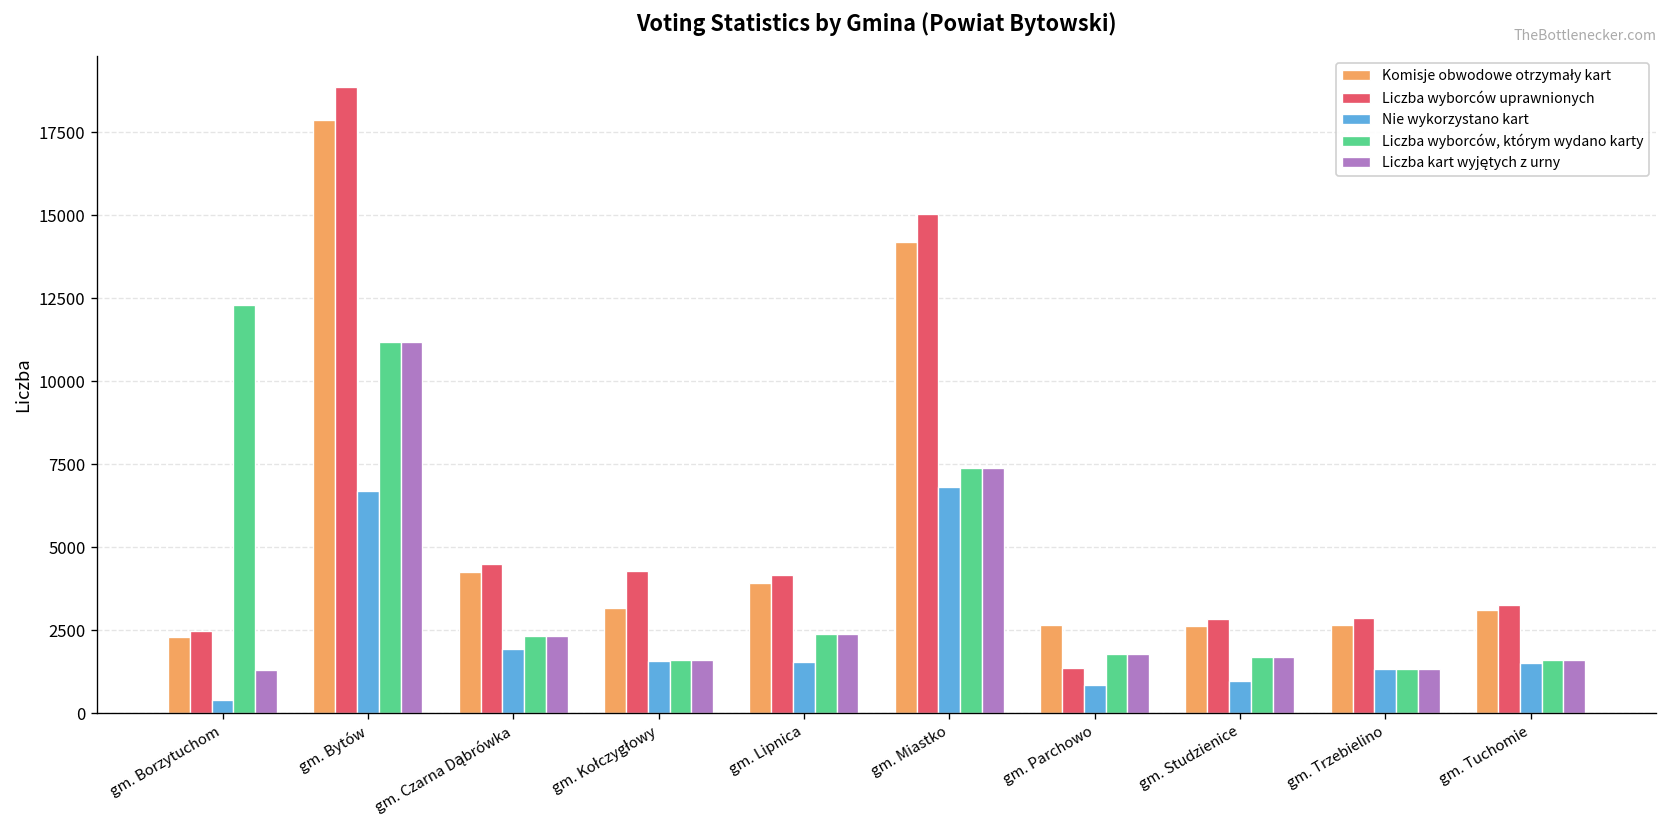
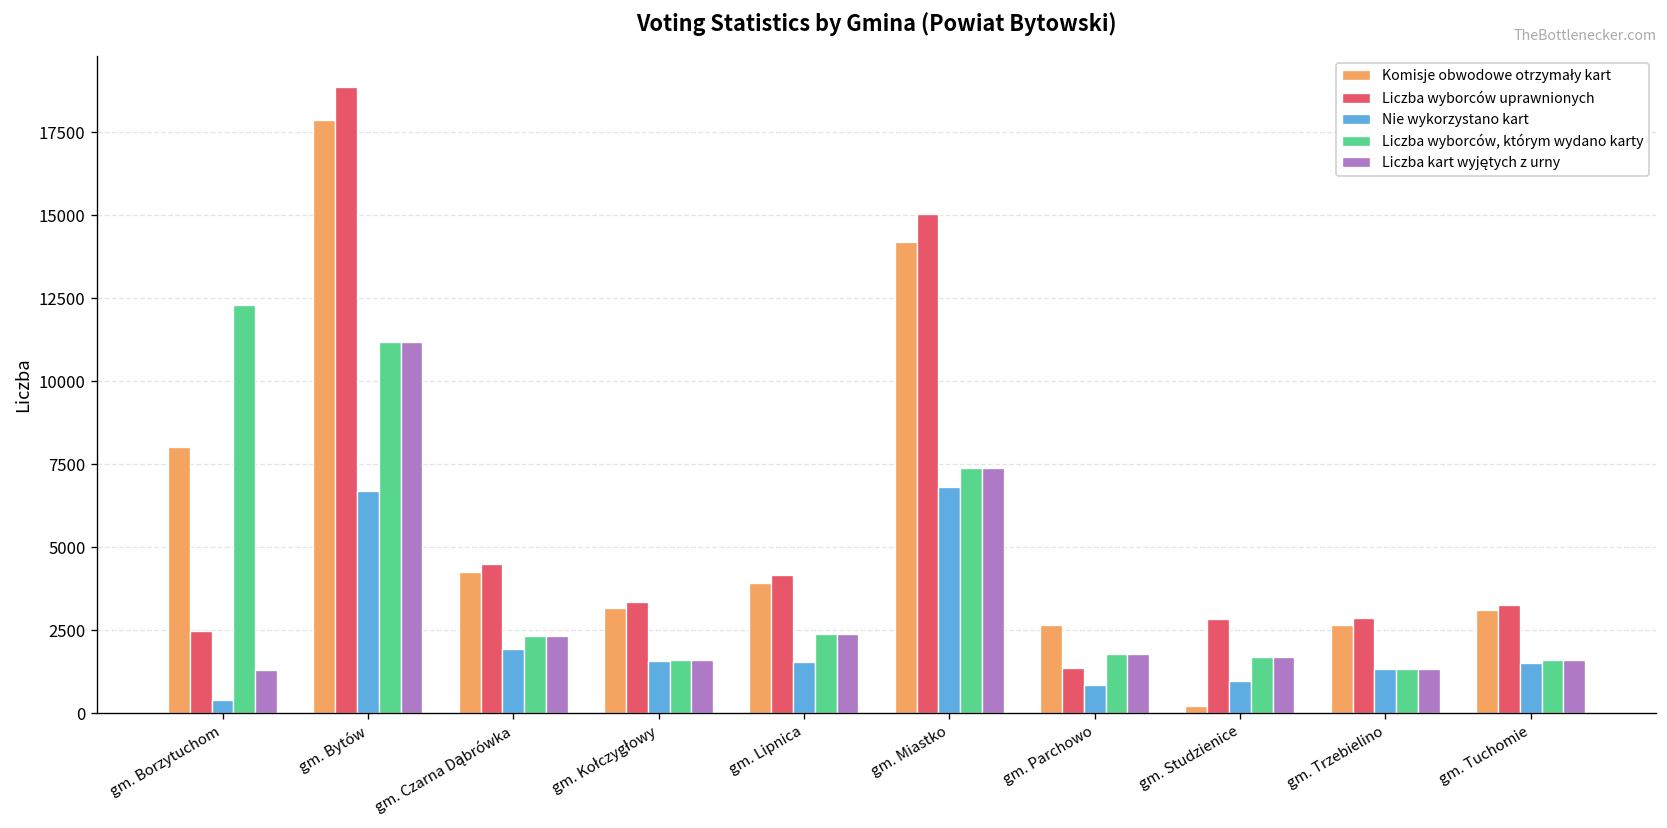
  {
    "Komisje obwodowe otrzymały kart": {
-     "gm. Borzytuchom": 2300,
+     "gm. Borzytuchom": 8000,
      "gm. Bytów": 17900,
      "gm. Czarna Dąbrówka": 4200,
      "gm. Kołczygłowy": 3200,
      "gm. Lipnica": 3900,
      "gm. Miastko": 14200,
      "gm. Parchowo": 2600,
-     "gm. Studzienice": 2600,
+     "gm. Studzienice": 200,
      "gm. Trzebielino": 2700,
      "gm. Tuchomie": 3100
    },
    "Liczba wyborców uprawnionych": {
      "gm. Borzytuchom": 2500,
      "gm. Bytów": 18800,
      "gm. Czarna Dąbrówka": 4500,
-     "gm. Kołczygłowy": 4300,
+     "gm. Kołczygłowy": 3400,
      "gm. Lipnica": 4200,
      "gm. Miastko": 15000,
      "gm. Parchowo": 1300,
      "gm. Studzienice": 2800,
      "gm. Trzebielino": 2900,
      "gm. Tuchomie": 3300
    },
    "Nie wykorzystano kart": {
      "gm. Borzytuchom": 400,
      "gm. Bytów": 6700,
      "gm. Czarna Dąbrówka": 1900,
      "gm. Kołczygłowy": 1600,
      "gm. Lipnica": 1500,
      "gm. Miastko": 6800,
      "gm. Parchowo": 900,
      "gm. Studzienice": 1000,
      "gm. Trzebielino": 1300,
      "gm. Tuchomie": 1500
    },
    "Liczba wyborców, którym wydano karty": {
      "gm. Borzytuchom": 12300,
      "gm. Bytów": 11200,
      "gm. Czarna Dąbrówka": 2300,
      "gm. Kołczygłowy": 1600,
      "gm. Lipnica": 2400,
      "gm. Miastko": 7400,
      "gm. Parchowo": 1800,
      "gm. Studzienice": 1700,
      "gm. Trzebielino": 1300,
      "gm. Tuchomie": 1600
    },
    "Liczba kart wyjętych z urny": {
      "gm. Borzytuchom": 1300,
      "gm. Bytów": 11200,
      "gm. Czarna Dąbrówka": 2300,
      "gm. Kołczygłowy": 1600,
      "gm. Lipnica": 2400,
      "gm. Miastko": 7400,
      "gm. Parchowo": 1800,
      "gm. Studzienice": 1700,
      "gm. Trzebielino": 1300,
      "gm. Tuchomie": 1600
    }
  }
